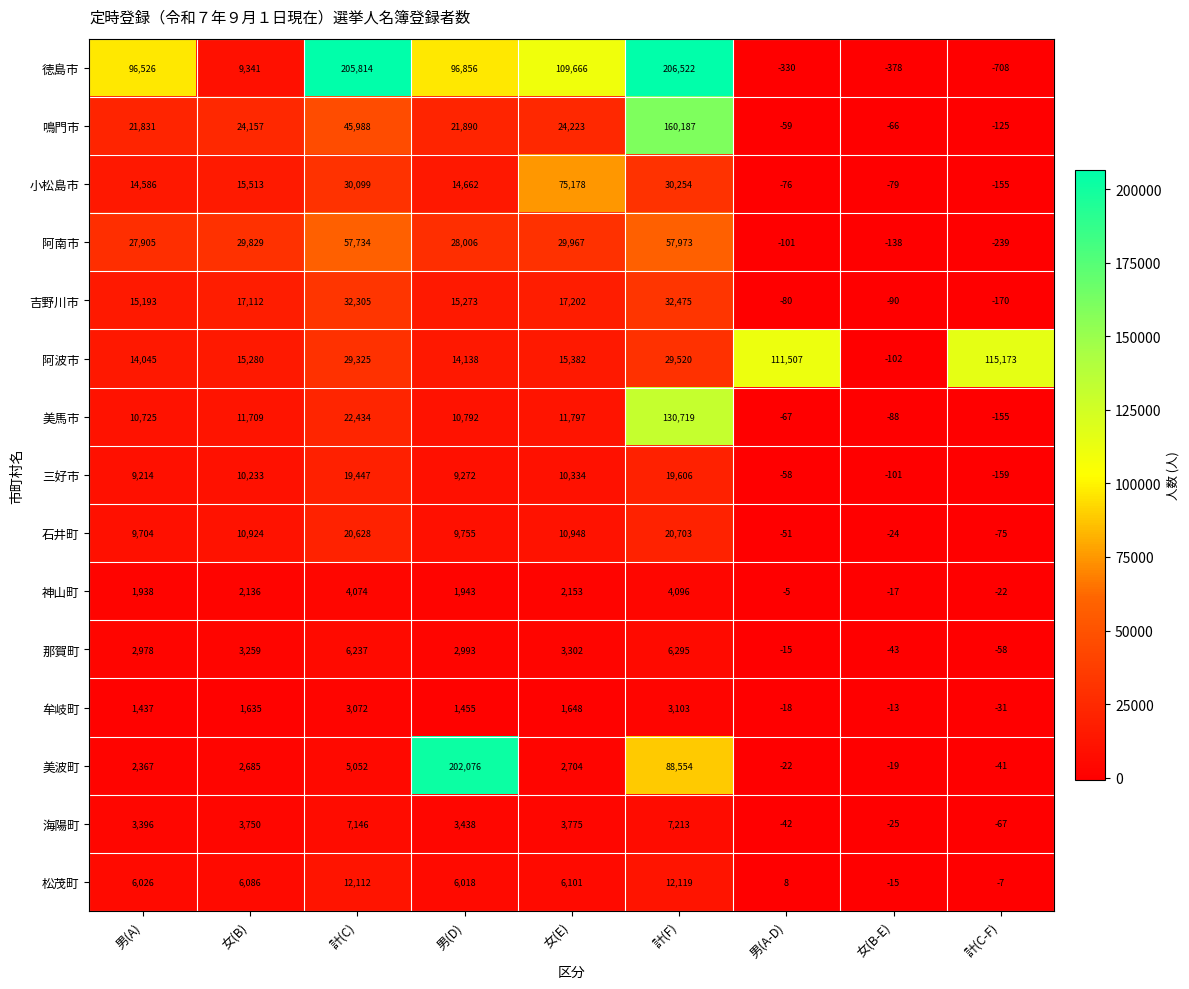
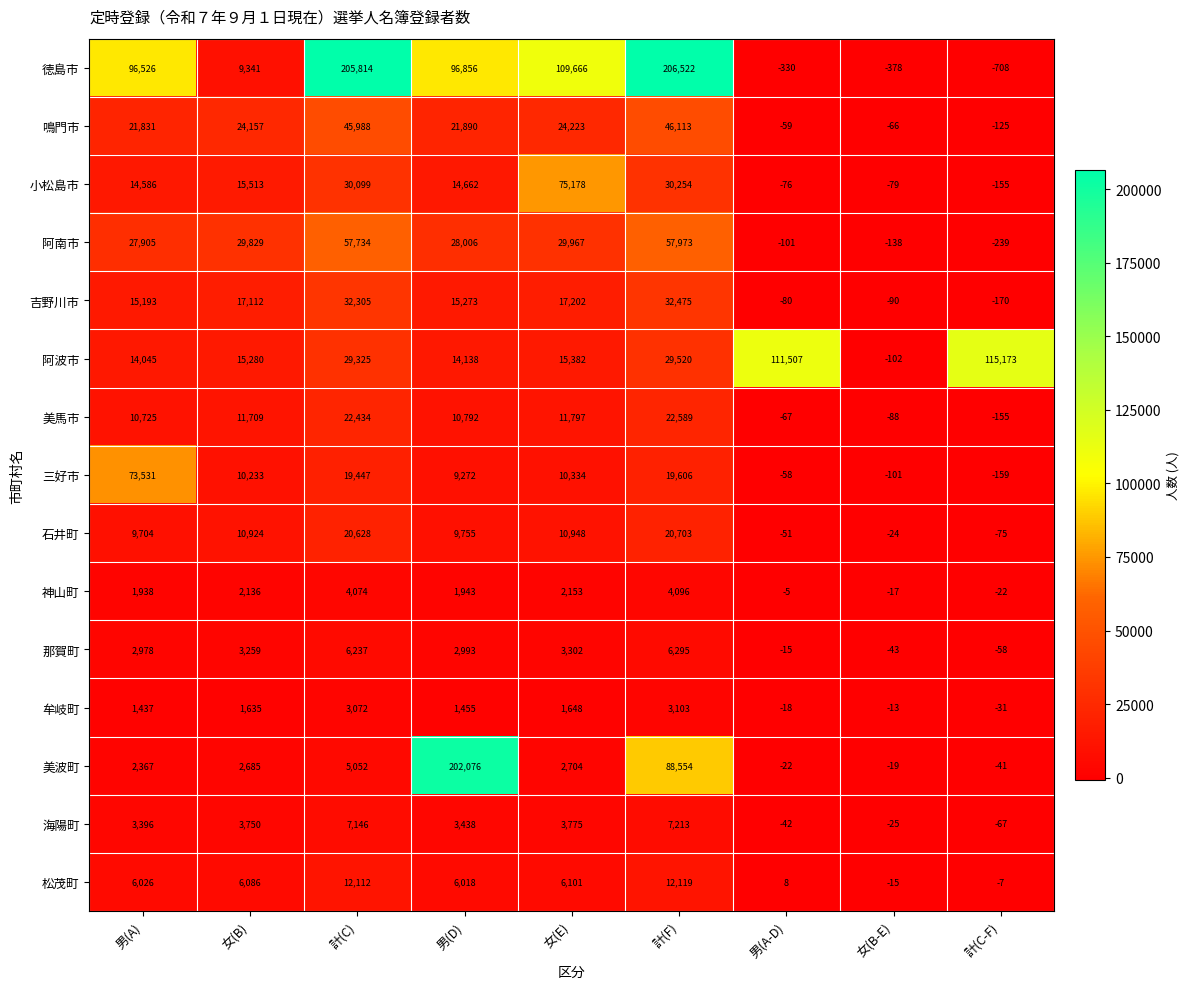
  {
    "徳島市": {
      "男(A)": "96,526",
      "女(B)": "9,341",
      "計(C)": "205,814",
      "男(D)": "96,856",
      "女(E)": "109,666",
      "計(F)": "206,522",
      "男(A-D)": "-330",
      "女(B-E)": "-378",
      "計(C-F)": "-708"
    },
    "鳴門市": {
      "男(A)": "21,831",
      "女(B)": "24,157",
      "計(C)": "45,988",
      "男(D)": "21,890",
      "女(E)": "24,223",
-     "計(F)": "160,187",
+     "計(F)": "46,113",
      "男(A-D)": "-59",
      "女(B-E)": "-66",
      "計(C-F)": "-125"
    },
    "小松島市": {
      "男(A)": "14,586",
      "女(B)": "15,513",
      "計(C)": "30,099",
      "男(D)": "14,662",
      "女(E)": "75,178",
      "計(F)": "30,254",
      "男(A-D)": "-76",
      "女(B-E)": "-79",
      "計(C-F)": "-155"
    },
    "阿南市": {
      "男(A)": "27,905",
      "女(B)": "29,829",
      "計(C)": "57,734",
      "男(D)": "28,006",
      "女(E)": "29,967",
      "計(F)": "57,973",
      "男(A-D)": "-101",
      "女(B-E)": "-138",
      "計(C-F)": "-239"
    },
    "吉野川市": {
      "男(A)": "15,193",
      "女(B)": "17,112",
      "計(C)": "32,305",
      "男(D)": "15,273",
      "女(E)": "17,202",
      "計(F)": "32,475",
      "男(A-D)": "-80",
      "女(B-E)": "-90",
      "計(C-F)": "-170"
    },
    "阿波市": {
      "男(A)": "14,045",
      "女(B)": "15,280",
      "計(C)": "29,325",
      "男(D)": "14,138",
      "女(E)": "15,382",
      "計(F)": "29,520",
      "男(A-D)": "111,507",
      "女(B-E)": "-102",
      "計(C-F)": "115,173"
    },
    "美馬市": {
      "男(A)": "10,725",
      "女(B)": "11,709",
      "計(C)": "22,434",
      "男(D)": "10,792",
      "女(E)": "11,797",
-     "計(F)": "130,719",
+     "計(F)": "22,589",
      "男(A-D)": "-67",
      "女(B-E)": "-88",
      "計(C-F)": "-155"
    },
    "三好市": {
-     "男(A)": "9,214",
+     "男(A)": "73,531",
      "女(B)": "10,233",
      "計(C)": "19,447",
      "男(D)": "9,272",
      "女(E)": "10,334",
      "計(F)": "19,606",
      "男(A-D)": "-58",
      "女(B-E)": "-101",
      "計(C-F)": "-159"
    },
    "石井町": {
      "男(A)": "9,704",
      "女(B)": "10,924",
      "計(C)": "20,628",
      "男(D)": "9,755",
      "女(E)": "10,948",
      "計(F)": "20,703",
      "男(A-D)": "-51",
      "女(B-E)": "-24",
      "計(C-F)": "-75"
    },
    "神山町": {
      "男(A)": "1,938",
      "女(B)": "2,136",
      "計(C)": "4,074",
      "男(D)": "1,943",
      "女(E)": "2,153",
      "計(F)": "4,096",
      "男(A-D)": "-5",
      "女(B-E)": "-17",
      "計(C-F)": "-22"
    },
    "那賀町": {
      "男(A)": "2,978",
      "女(B)": "3,259",
      "計(C)": "6,237",
      "男(D)": "2,993",
      "女(E)": "3,302",
      "計(F)": "6,295",
      "男(A-D)": "-15",
      "女(B-E)": "-43",
      "計(C-F)": "-58"
    },
    "牟岐町": {
      "男(A)": "1,437",
      "女(B)": "1,635",
      "計(C)": "3,072",
      "男(D)": "1,455",
      "女(E)": "1,648",
      "計(F)": "3,103",
      "男(A-D)": "-18",
      "女(B-E)": "-13",
      "計(C-F)": "-31"
    },
    "美波町": {
      "男(A)": "2,367",
      "女(B)": "2,685",
      "計(C)": "5,052",
      "男(D)": "202,076",
      "女(E)": "2,704",
      "計(F)": "88,554",
      "男(A-D)": "-22",
      "女(B-E)": "-19",
      "計(C-F)": "-41"
    },
    "海陽町": {
      "男(A)": "3,396",
      "女(B)": "3,750",
      "計(C)": "7,146",
      "男(D)": "3,438",
      "女(E)": "3,775",
      "計(F)": "7,213",
      "男(A-D)": "-42",
      "女(B-E)": "-25",
      "計(C-F)": "-67"
    },
    "松茂町": {
      "男(A)": "6,026",
      "女(B)": "6,086",
      "計(C)": "12,112",
      "男(D)": "6,018",
      "女(E)": "6,101",
      "計(F)": "12,119",
      "男(A-D)": "8",
      "女(B-E)": "-15",
      "計(C-F)": "-7"
    }
  }
